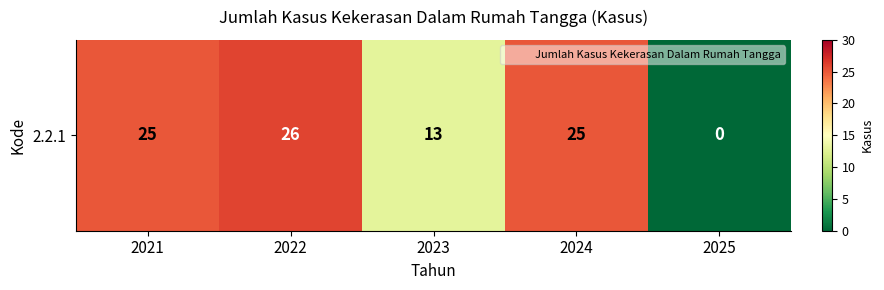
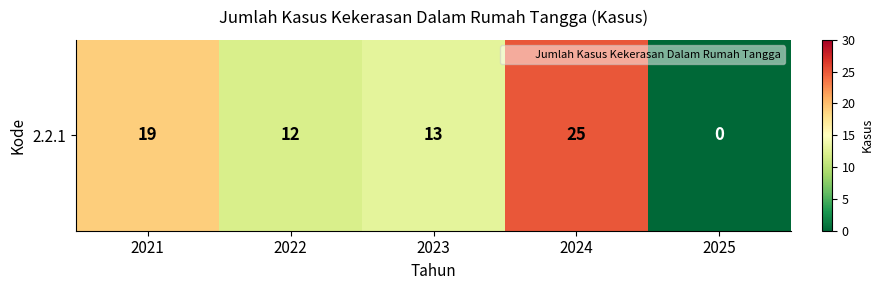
  {
    "2.2.1": {
-     "2021": 25,
-     "2022": 26,
+     "2021": 19,
+     "2022": 12,
      "2023": 13,
      "2024": 25,
      "2025": 0
    }
  }
